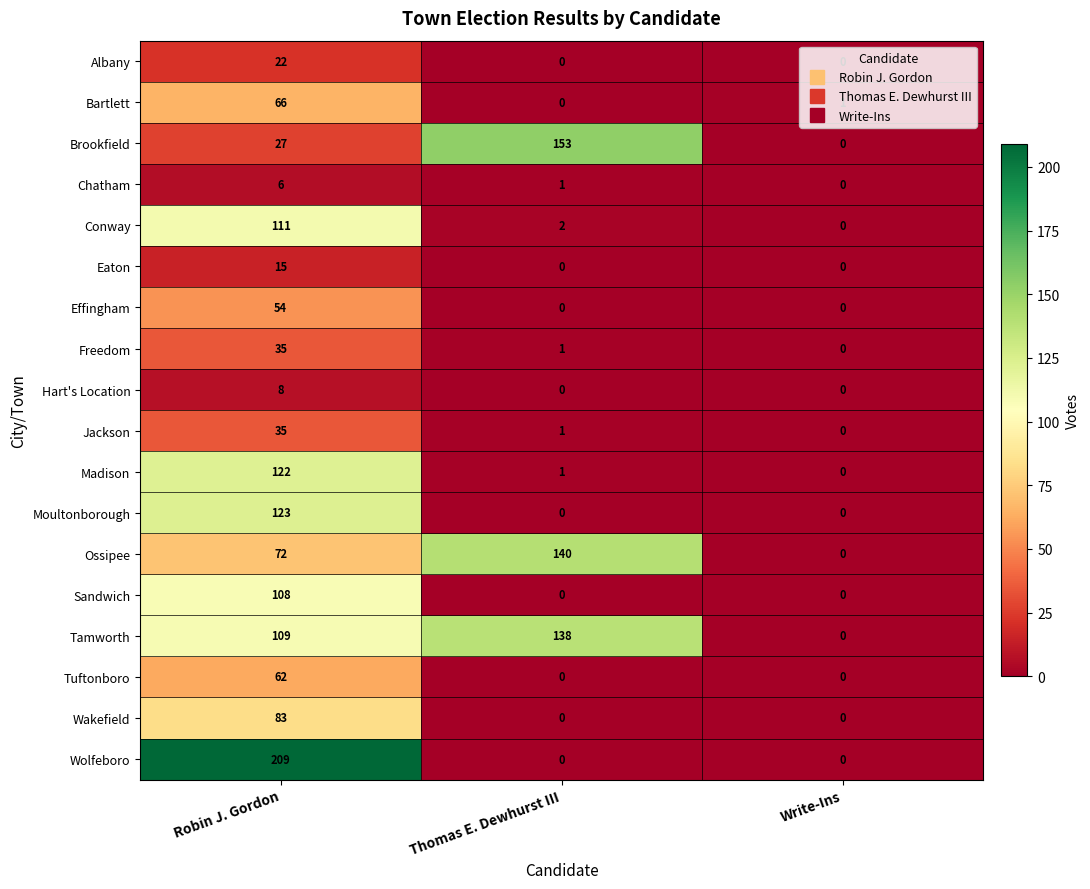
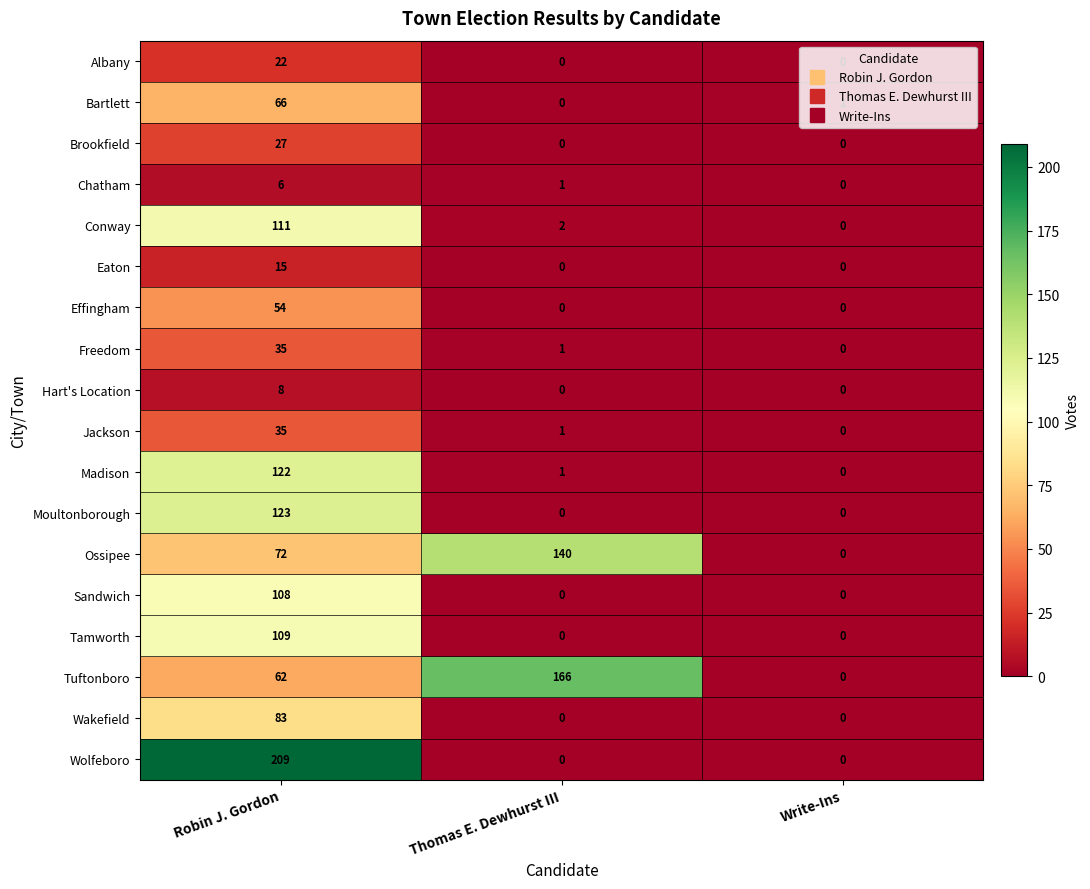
  {
    "Albany": {
      "Robin J. Gordon": 22,
      "Thomas E. Dewhurst III": 0
    },
    "Bartlett": {
      "Robin J. Gordon": 66,
      "Thomas E. Dewhurst III": 0
    },
    "Brookfield": {
      "Robin J. Gordon": 27,
-     "Thomas E. Dewhurst III": 153,
+     "Thomas E. Dewhurst III": 0,
      "Write-Ins": 0
    },
    "Chatham": {
      "Robin J. Gordon": 6,
      "Thomas E. Dewhurst III": 1,
      "Write-Ins": 0
    },
    "Conway": {
      "Robin J. Gordon": 111,
      "Thomas E. Dewhurst III": 2,
      "Write-Ins": 0
    },
    "Eaton": {
      "Robin J. Gordon": 15,
      "Thomas E. Dewhurst III": 0,
      "Write-Ins": 0
    },
    "Effingham": {
      "Robin J. Gordon": 54,
      "Thomas E. Dewhurst III": 0,
      "Write-Ins": 0
    },
    "Freedom": {
      "Robin J. Gordon": 35,
      "Thomas E. Dewhurst III": 1,
      "Write-Ins": 0
    },
    "Hart's Location": {
      "Robin J. Gordon": 8,
      "Thomas E. Dewhurst III": 0,
      "Write-Ins": 0
    },
    "Jackson": {
      "Robin J. Gordon": 35,
      "Thomas E. Dewhurst III": 1,
      "Write-Ins": 0
    },
    "Madison": {
      "Robin J. Gordon": 122,
      "Thomas E. Dewhurst III": 1,
      "Write-Ins": 0
    },
    "Moultonborough": {
      "Robin J. Gordon": 123,
      "Thomas E. Dewhurst III": 0,
      "Write-Ins": 0
    },
    "Ossipee": {
      "Robin J. Gordon": 72,
      "Thomas E. Dewhurst III": 140,
      "Write-Ins": 0
    },
    "Sandwich": {
      "Robin J. Gordon": 108,
      "Thomas E. Dewhurst III": 0,
      "Write-Ins": 0
    },
    "Tamworth": {
      "Robin J. Gordon": 109,
-     "Thomas E. Dewhurst III": 138,
+     "Thomas E. Dewhurst III": 0,
      "Write-Ins": 0
    },
    "Tuftonboro": {
      "Robin J. Gordon": 62,
-     "Thomas E. Dewhurst III": 0,
+     "Thomas E. Dewhurst III": 166,
      "Write-Ins": 0
    },
    "Wakefield": {
      "Robin J. Gordon": 83,
      "Thomas E. Dewhurst III": 0,
      "Write-Ins": 0
    },
    "Wolfeboro": {
      "Robin J. Gordon": 209,
      "Thomas E. Dewhurst III": 0,
      "Write-Ins": 0
    }
  }
